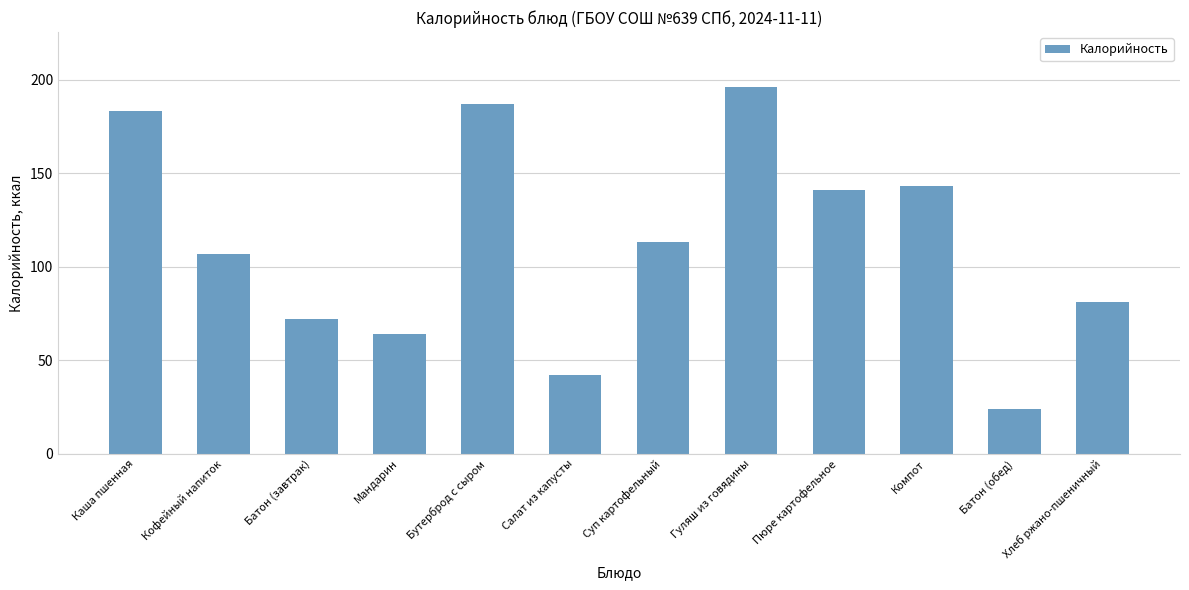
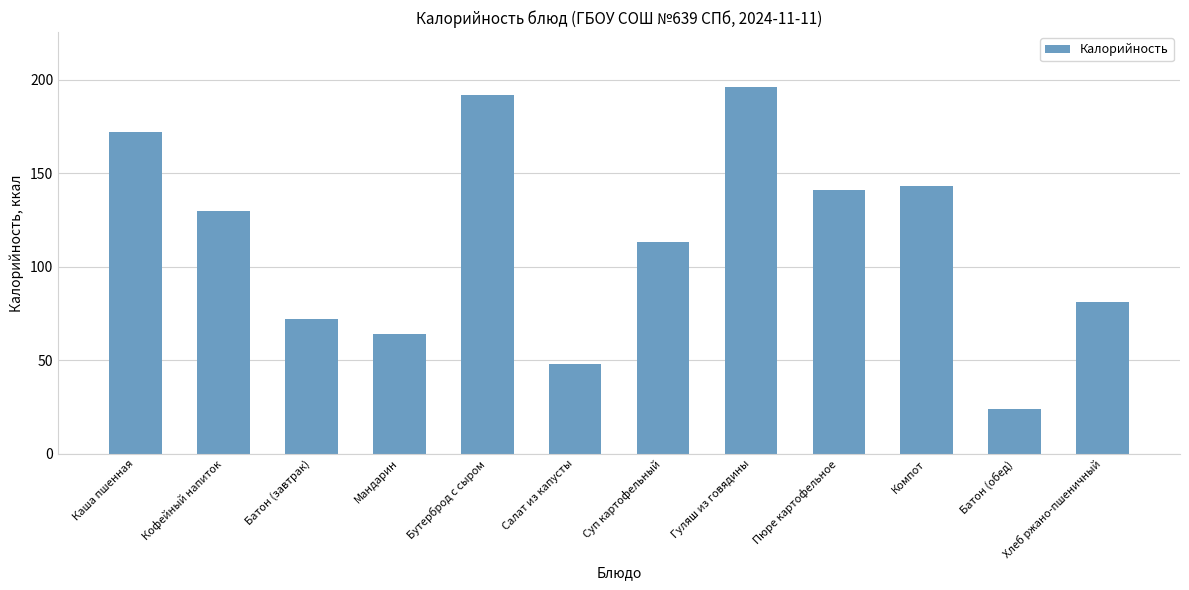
  {
-   "Каша пшенная": 183,
-   "Кофейный напиток": 107,
+   "Каша пшенная": 172,
+   "Кофейный напиток": 130,
    "Батон (завтрак)": 72,
    "Мандарин": 64,
-   "Бутерброд с сыром": 187,
-   "Салат из капусты": 42,
+   "Бутерброд с сыром": 192,
+   "Салат из капусты": 48,
    "Суп картофельный": 113,
    "Гуляш из говядины": 196,
    "Пюре картофельное": 141,
    "Компот": 143,
    "Батон (обед)": 24,
    "Хлеб ржано-пшеничный": 81
  }
